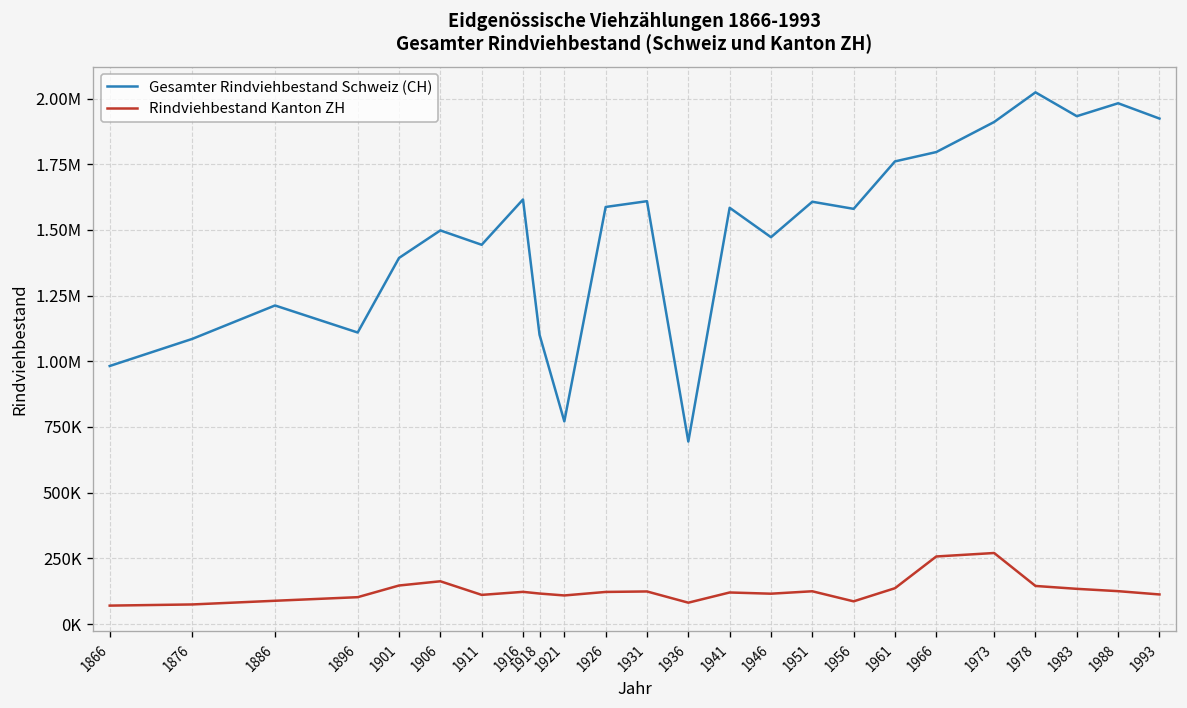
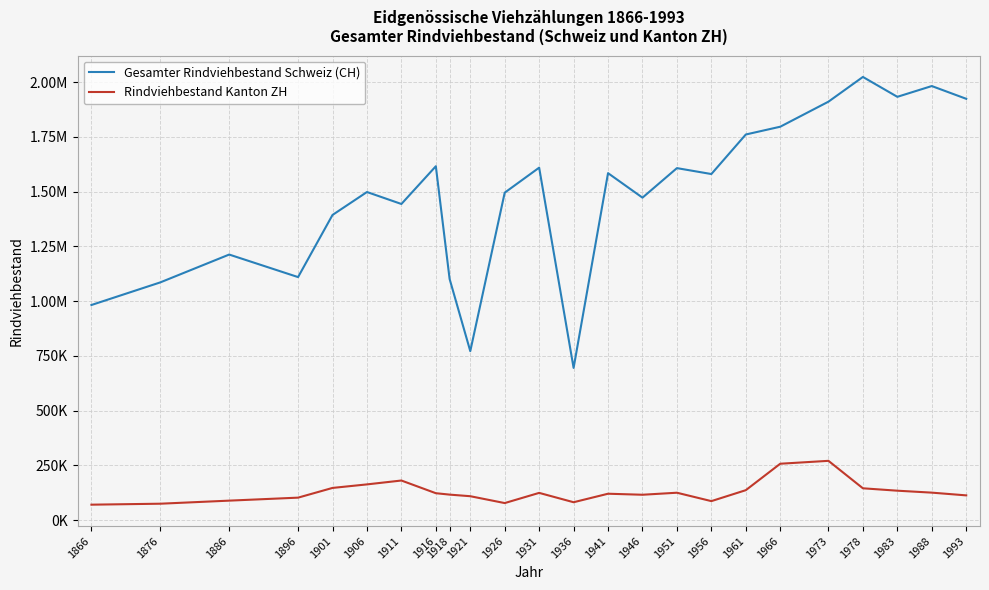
  {
    "Gesamter Rindviehbestand Schweiz (CH)": {
      "1866": 980000,
      "1876": 1090000,
      "1886": 1210000,
      "1896": 1110000,
      "1901": 1390000,
      "1906": 1500000,
      "1911": 1440000,
      "1916": 1620000,
      "1918": 1100000,
      "1921": 770000,
-     "1926": 1590000,
+     "1926": 1500000,
      "1931": 1610000,
      "1936": 690000,
      "1941": 1580000,
      "1946": 1470000,
      "1951": 1610000,
      "1956": 1580000,
      "1961": 1760000,
      "1966": 1800000,
      "1973": 1910000,
      "1978": 2020000,
      "1983": 1930000,
      "1988": 1980000,
      "1993": 1920000
    },
    "Rindviehbestand Kanton ZH": {
      "1866": 70000,
      "1876": 70000,
      "1886": 90000,
      "1896": 100000,
      "1901": 150000,
      "1906": 160000,
-     "1911": 110000,
+     "1911": 180000,
      "1916": 120000,
      "1918": 120000,
      "1921": 110000,
-     "1926": 120000,
+     "1926": 80000,
      "1931": 120000,
      "1936": 80000,
      "1941": 120000,
      "1946": 120000,
      "1951": 120000,
      "1956": 90000,
      "1961": 140000,
      "1966": 260000,
      "1973": 270000,
      "1978": 150000,
      "1983": 130000,
      "1988": 130000,
      "1993": 110000
    }
  }
